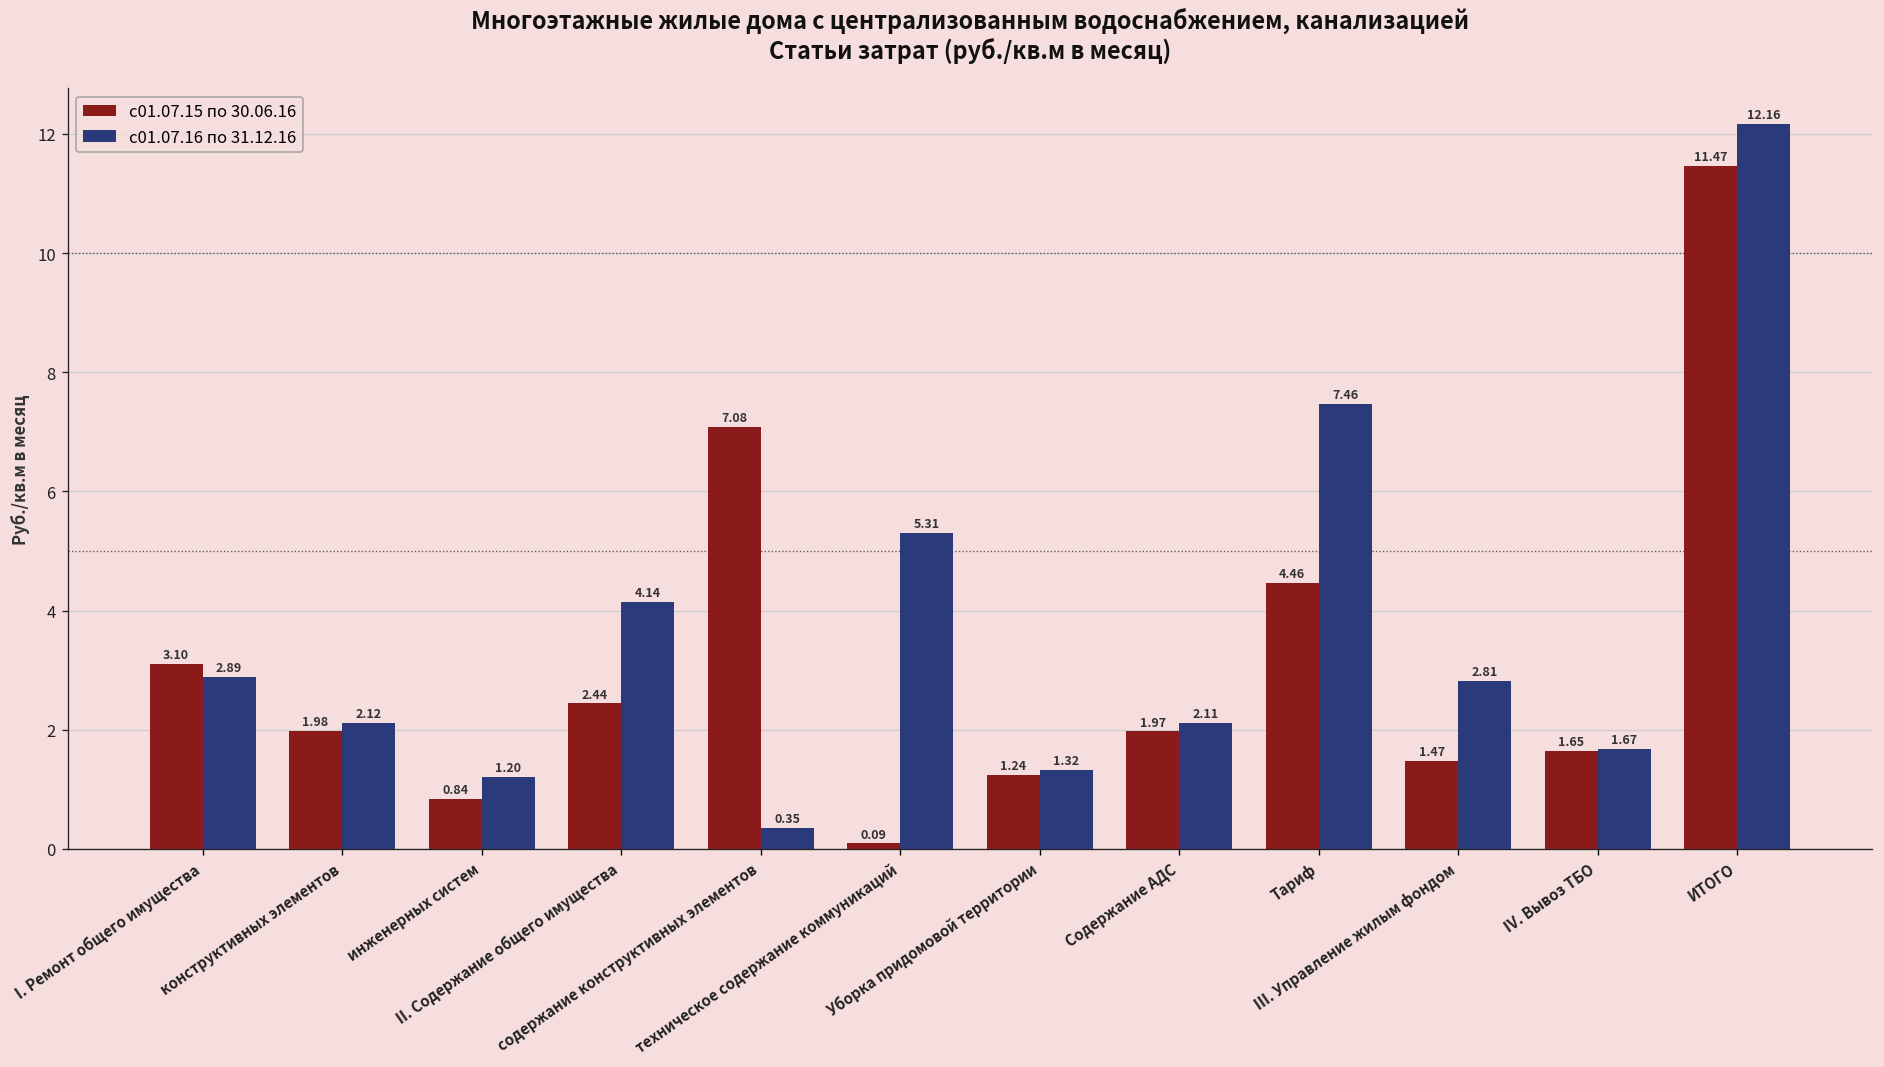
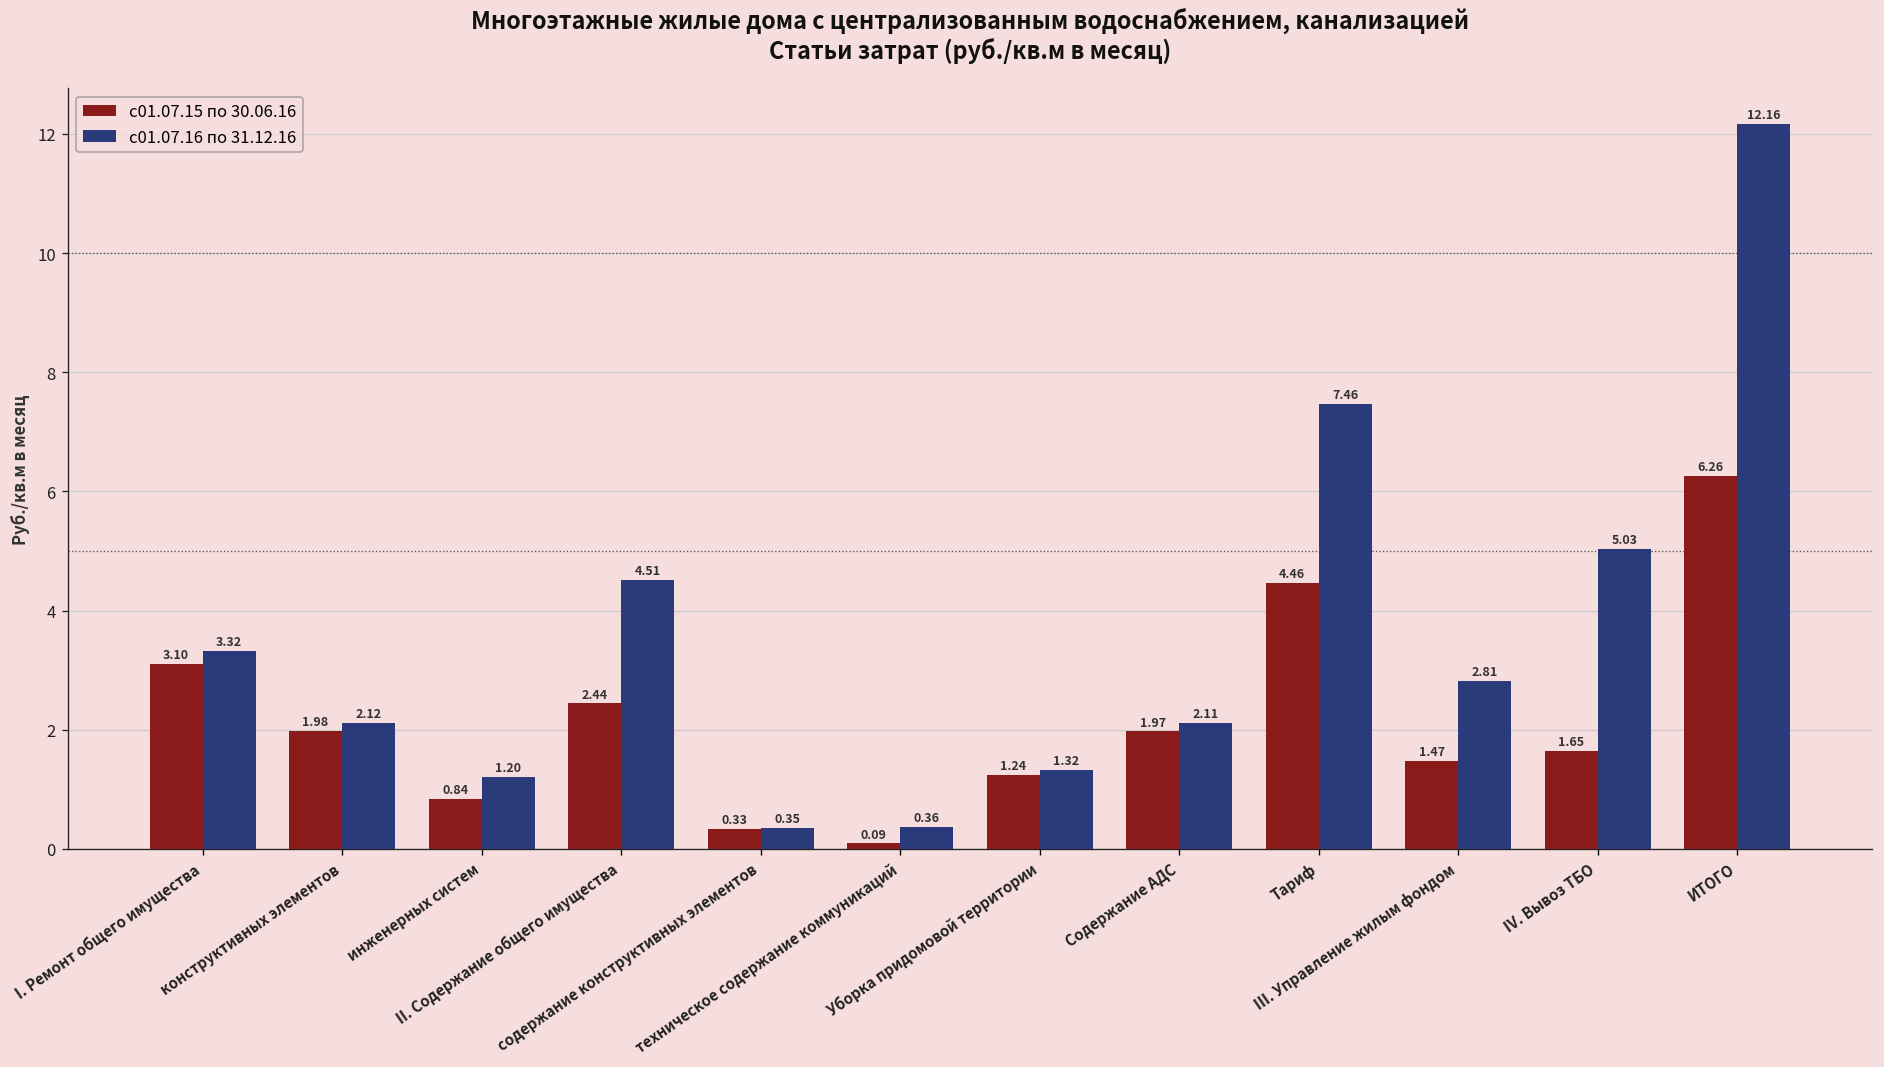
  {
    "с01.07.15 по 30.06.16": {
      "I. Ремонт общего имущества": 3.10,
      "конструктивных элементов": 1.98,
      "инженерных систем": 0.84,
      "II. Содержание общего имущества": 2.44,
-     "содержание конструктивных элементов": 7.08,
+     "содержание конструктивных элементов": 0.33,
      "техническое содержание коммуникаций": 0.09,
      "Уборка придомовой территории": 1.24,
      "Содержание АДС": 1.97,
      "Тариф": 4.46,
      "III. Управление жилым фондом": 1.47,
      "IV. Вывоз ТБО": 1.65,
-     "ИТОГО": 11.47
+     "ИТОГО": 6.26
    },
    "с01.07.16 по 31.12.16": {
-     "I. Ремонт общего имущества": 2.89,
+     "I. Ремонт общего имущества": 3.32,
      "конструктивных элементов": 2.12,
      "инженерных систем": 1.20,
-     "II. Содержание общего имущества": 4.14,
+     "II. Содержание общего имущества": 4.51,
      "содержание конструктивных элементов": 0.35,
-     "техническое содержание коммуникаций": 5.31,
+     "техническое содержание коммуникаций": 0.36,
      "Уборка придомовой территории": 1.32,
      "Содержание АДС": 2.11,
      "Тариф": 7.46,
      "III. Управление жилым фондом": 2.81,
-     "IV. Вывоз ТБО": 1.67,
+     "IV. Вывоз ТБО": 5.03,
      "ИТОГО": 12.16
    }
  }
